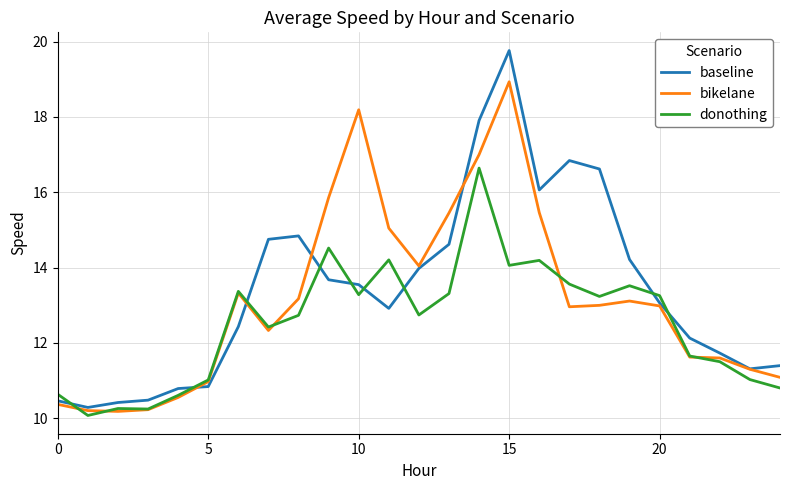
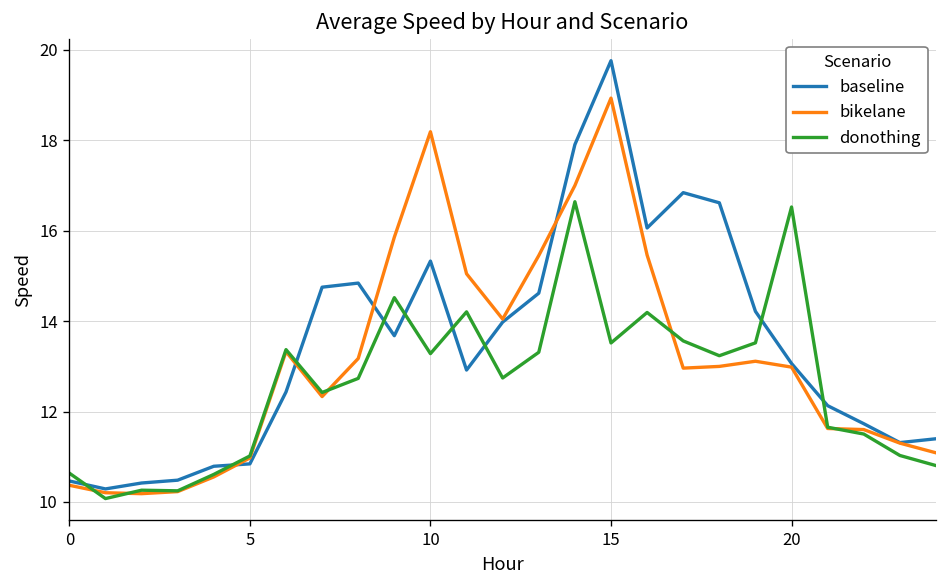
  {
    "baseline": {
      "0": 10.5,
      "5": 10.8,
-     "10": 13.5,
+     "10": 15.3,
      "15": 19.8,
      "20": 13.1
    },
    "bikelane": {
      "0": 10.4,
      "10": 18.2,
      "15": 18.9,
      "20": 13.0
    },
    "donothing": {
      "0": 10.6,
      "10": 13.3,
-     "15": 14.1,
-     "20": 13.3
+     "15": 13.5,
+     "20": 16.5
    }
  }
